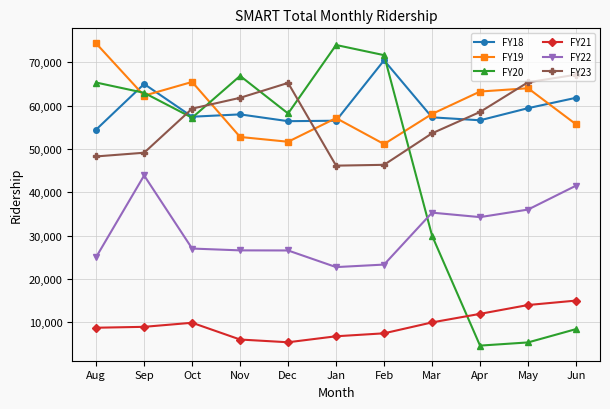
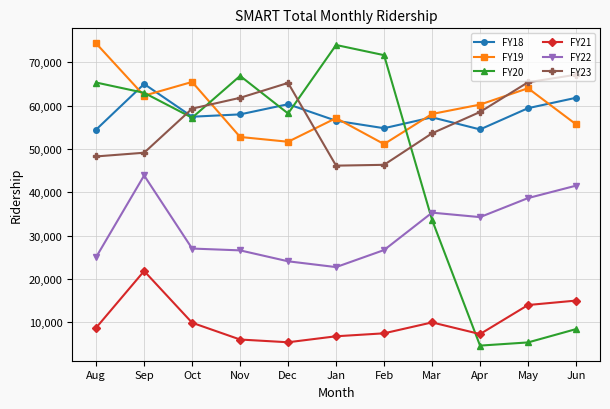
  {
    "FY18": {
      "Aug": "54,000",
      "Sep": "65,000",
      "Nov": "58,000",
-     "Dec": "56,000",
+     "Dec": "60,000",
      "Jan": "57,000",
-     "Feb": "70,000",
+     "Feb": "55,000",
      "Mar": "57,000",
-     "Apr": "57,000",
+     "Apr": "55,000",
      "May": "59,000",
      "Jun": "62,000"
    },
    "FY19": {
      "Aug": "74,000",
      "Sep": "62,000",
      "Oct": "65,000",
      "Nov": "53,000",
      "Dec": "52,000",
      "Jan": "57,000",
      "Feb": "51,000",
      "Mar": "58,000",
-     "Apr": "63,000",
+     "Apr": "60,000",
      "May": "64,000",
      "Jun": "56,000"
    },
    "FY20": {
      "Aug": "65,000",
      "Sep": "63,000",
      "Nov": "67,000",
      "Dec": "58,000",
      "Jan": "74,000",
      "Feb": "72,000",
-     "Mar": "30,000",
+     "Mar": "34,000",
      "Apr": "5,000",
      "May": "5,000",
      "Jun": "8,000"
    },
    "FY21": {
      "Aug": "9,000",
-     "Sep": "9,000",
+     "Sep": "22,000",
      "Oct": "10,000",
      "Nov": "6,000",
      "Dec": "5,000",
      "Jan": "7,000",
      "Feb": "7,000",
      "Mar": "10,000",
-     "Apr": "12,000",
+     "Apr": "7,000",
      "May": "14,000",
      "Jun": "15,000"
    },
    "FY22": {
      "Aug": "25,000",
      "Sep": "44,000",
      "Oct": "27,000",
      "Nov": "27,000",
-     "Dec": "27,000",
+     "Dec": "24,000",
      "Jan": "23,000",
-     "Feb": "23,000",
+     "Feb": "27,000",
      "Mar": "35,000",
      "Apr": "34,000",
-     "May": "36,000",
+     "May": "39,000",
      "Jun": "42,000"
    },
    "FY23": {
      "Aug": "48,000",
      "Sep": "49,000",
      "Oct": "59,000",
      "Nov": "62,000",
      "Dec": "65,000",
      "Jan": "46,000",
      "Feb": "46,000",
      "Mar": "54,000",
      "Apr": "59,000",
      "May": "65,000"
    }
  }
